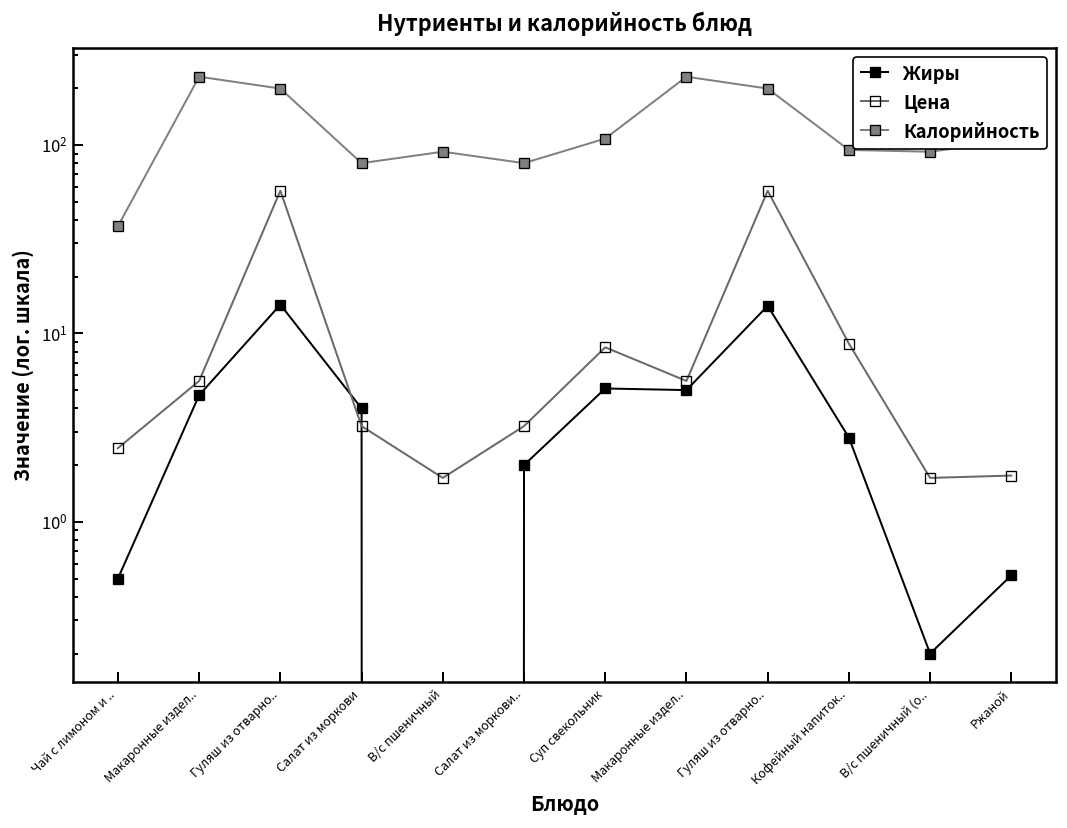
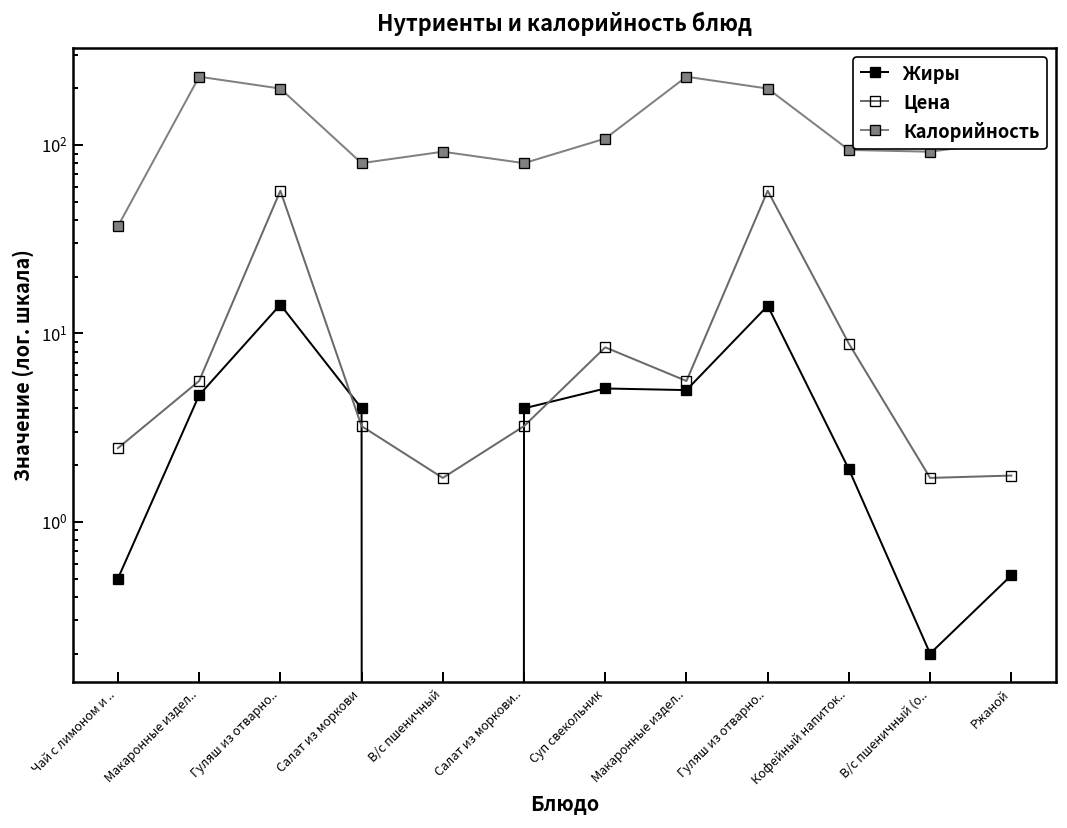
  {
    "Жиры": {
      "Чай с лимоном и ..": 0.5,
      "Салат из моркови": 4.0,
-     "Салат из моркови..": 2,
+     "Салат из моркови..": 4,
      "Суп свекольник": 5.1,
-     "Кофейный напиток..": 2.8,
+     "Кофейный напиток..": 1.9,
      "В/с пшеничный (о..": 0.2,
      "Ржаной": 0.52
    }
  }
